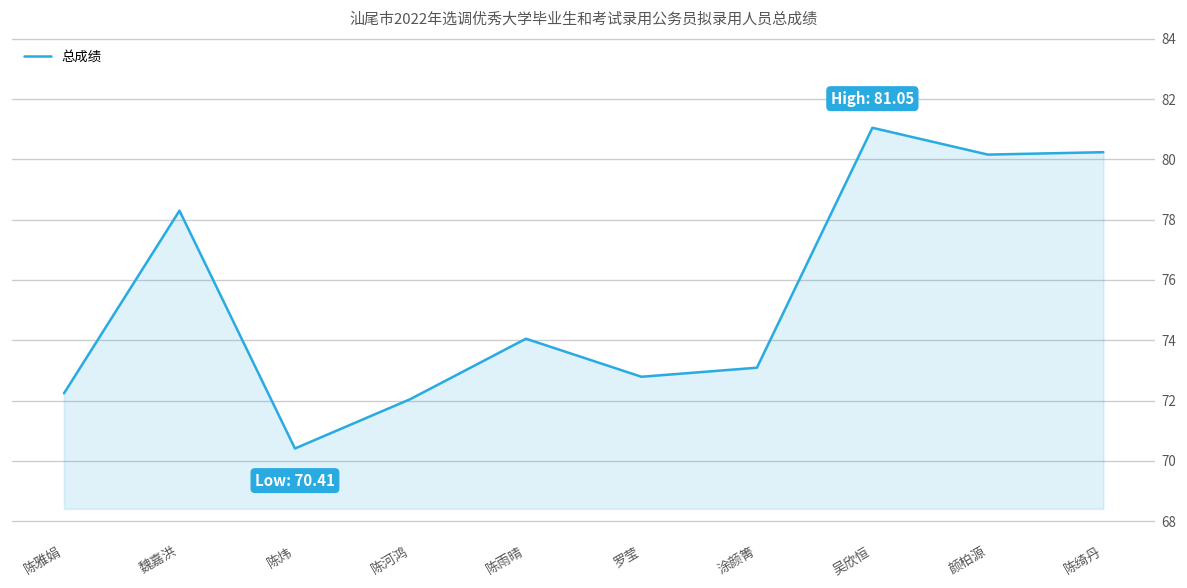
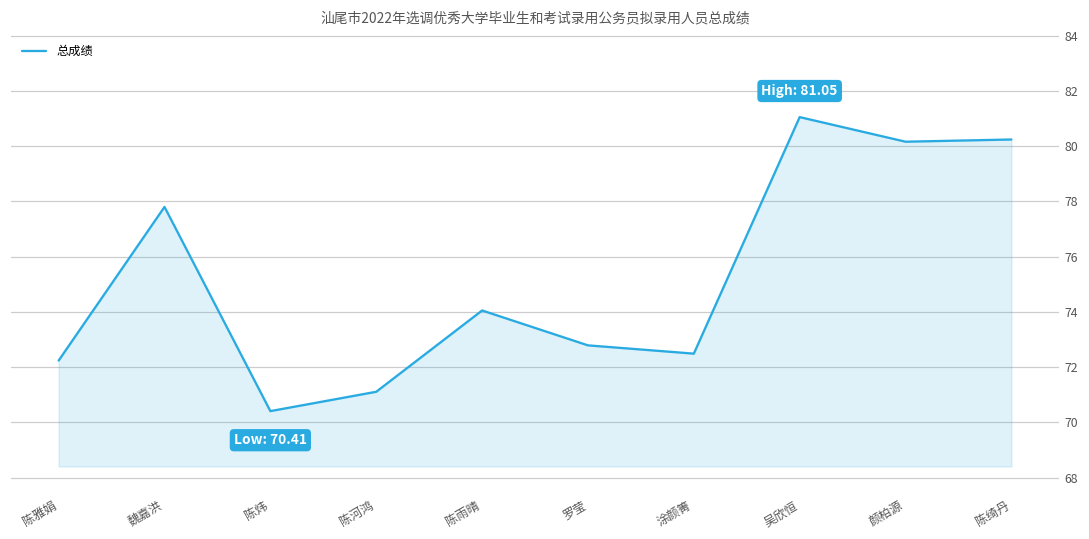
  {
    "陈雅娟": 72.2,
-   "魏嘉洪": 78.3,
-   "陈河鸿": 72.1,
+   "魏嘉洪": 77.8,
+   "陈河鸿": 71.1,
    "陈雨晴": 74.1,
    "罗莹": 72.8,
-   "涂颜箐": 73.1,
+   "涂颜箐": 72.5,
    "颜柏源": 80.2,
    "陈绮丹": 80.2
  }
